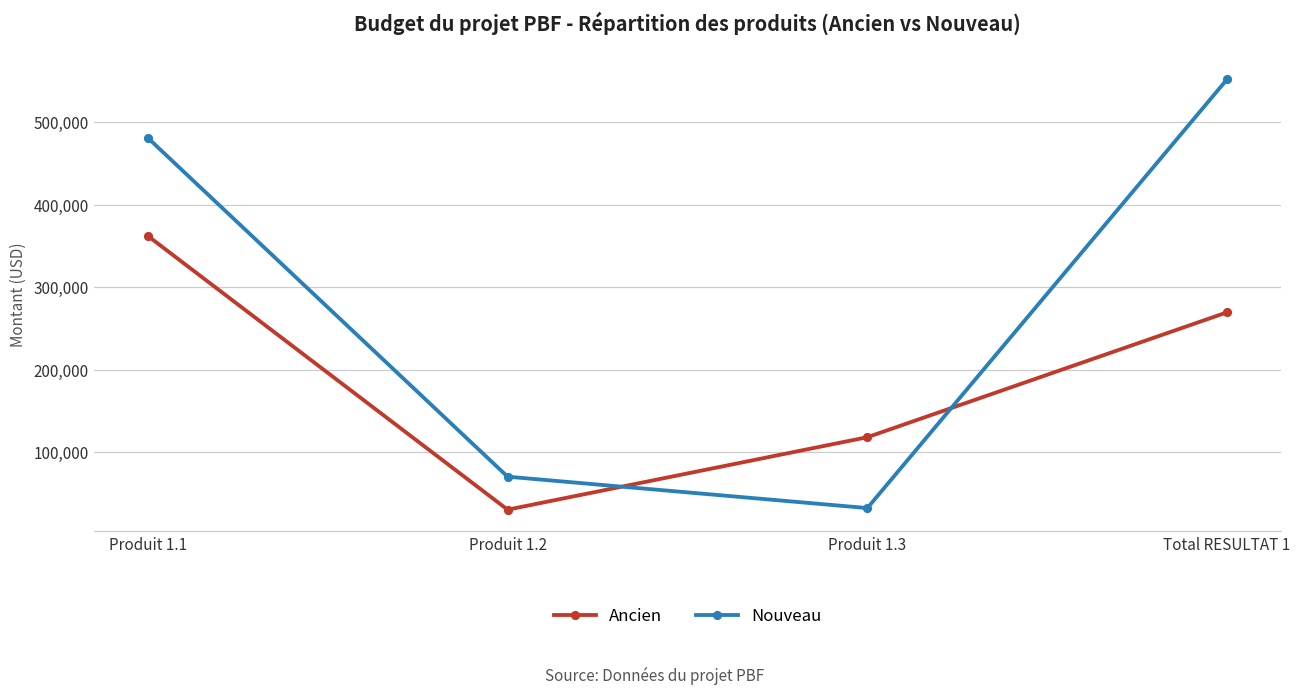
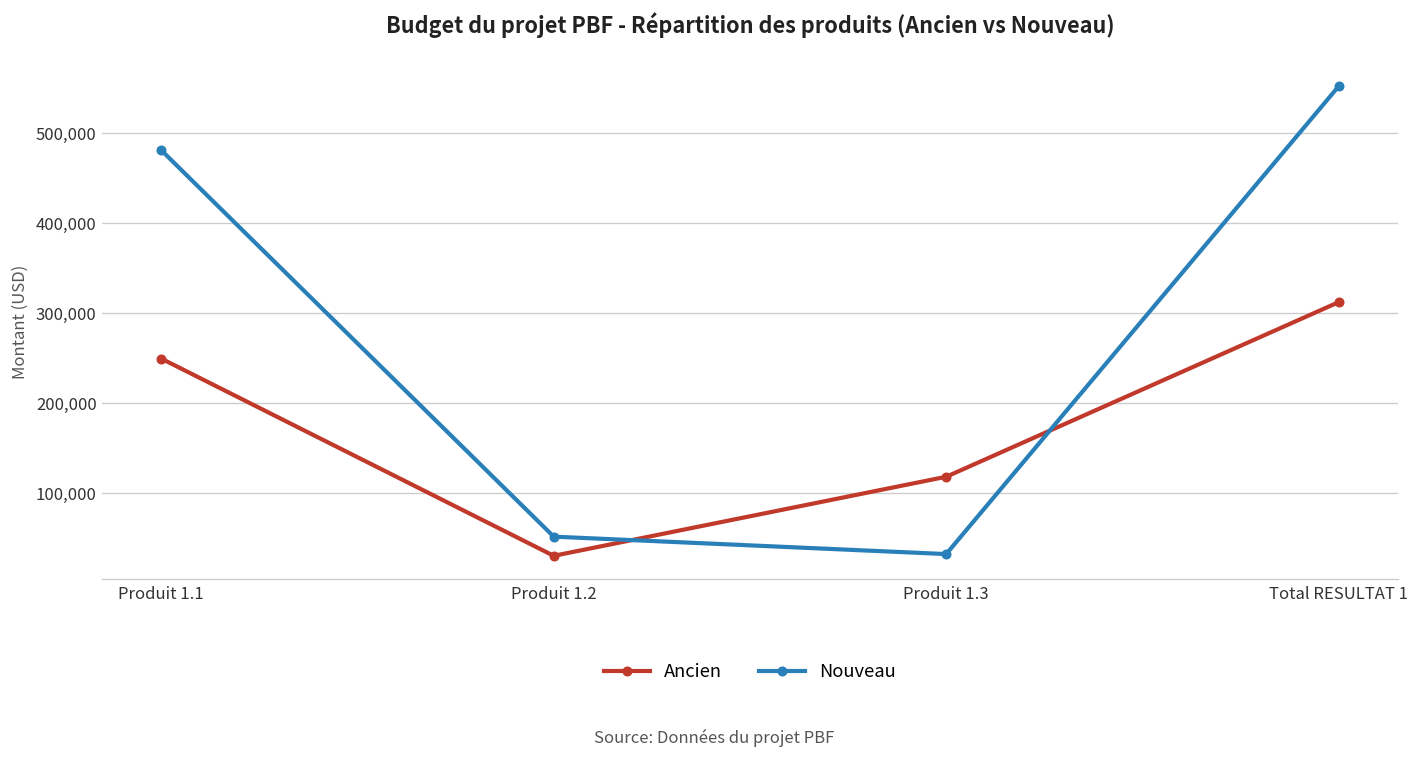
  {
    "Ancien": {
-     "Produit 1.1": "360,000",
+     "Produit 1.1": "250,000",
      "Produit 1.2": "30,000",
      "Produit 1.3": "120,000",
-     "Total RESULTAT 1": "270,000"
+     "Total RESULTAT 1": "310,000"
    },
    "Nouveau": {
      "Produit 1.1": "480,000",
-     "Produit 1.2": "70,000",
+     "Produit 1.2": "50,000",
      "Produit 1.3": "30,000",
      "Total RESULTAT 1": "550,000"
    }
  }
